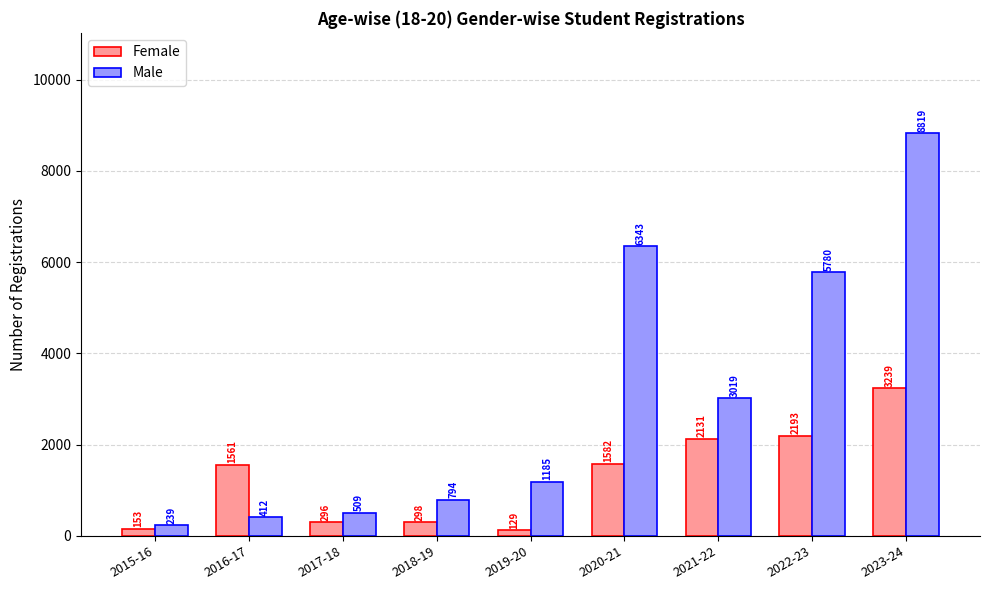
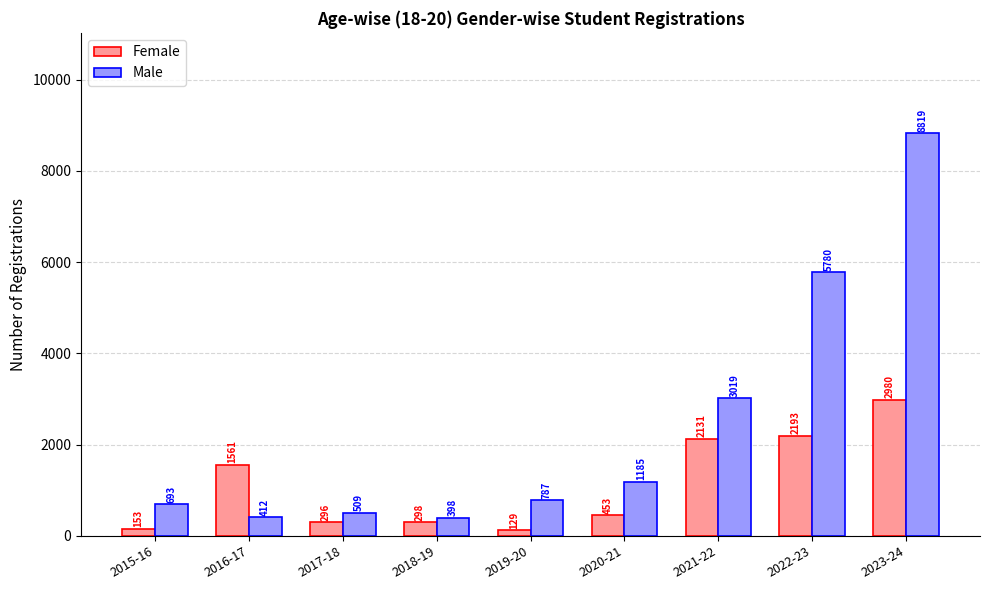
  {
    "Female": {
      "2015-16": 153,
      "2016-17": 1561,
      "2017-18": 296,
      "2018-19": 298,
      "2019-20": 129,
-     "2020-21": 1582,
+     "2020-21": 453,
      "2021-22": 2131,
      "2022-23": 2193,
-     "2023-24": 3239
+     "2023-24": 2980
    },
    "Male": {
-     "2015-16": 239,
+     "2015-16": 693,
      "2016-17": 412,
      "2017-18": 509,
-     "2018-19": 794,
-     "2019-20": 1185,
-     "2020-21": 6343,
+     "2018-19": 398,
+     "2019-20": 787,
+     "2020-21": 1185,
      "2021-22": 3019,
      "2022-23": 5780,
      "2023-24": 8819
    }
  }
